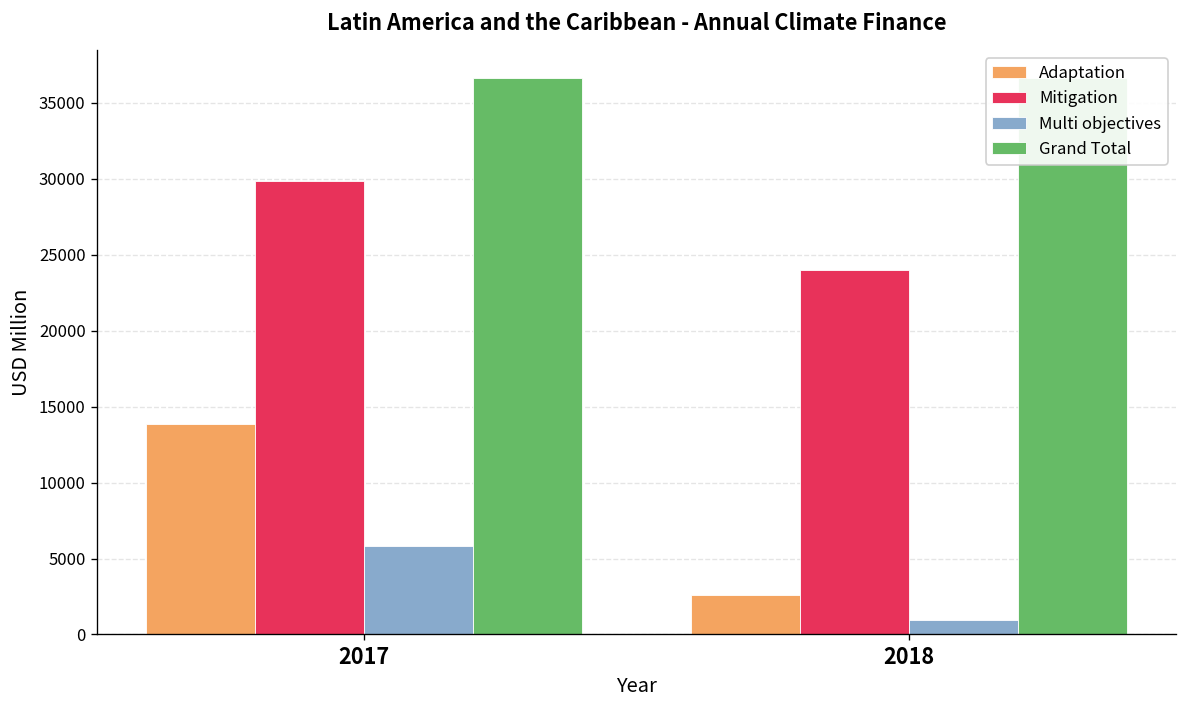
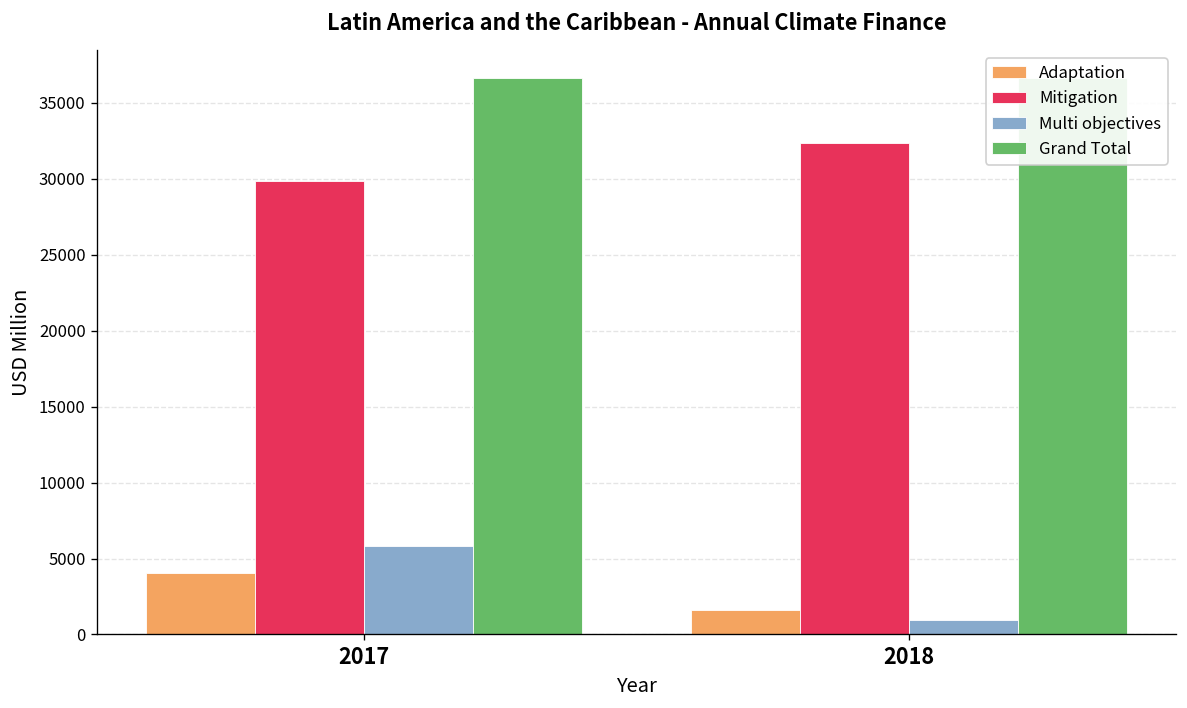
  {
    "Adaptation": {
-     "2017": 13900,
-     "2018": 2600
+     "2017": 4000,
+     "2018": 1600
    },
    "Mitigation": {
      "2017": 29800,
-     "2018": 24000
+     "2018": 32300
    },
    "Multi objectives": {
      "2017": 5800,
      "2018": 1000
    },
    "Grand Total": {
      "2017": 36600
    }
  }
